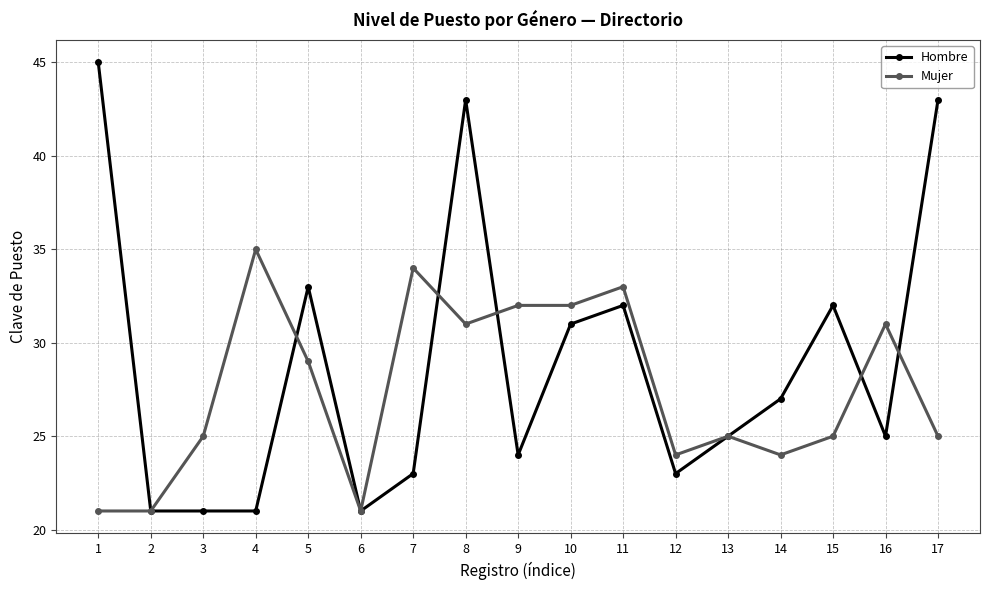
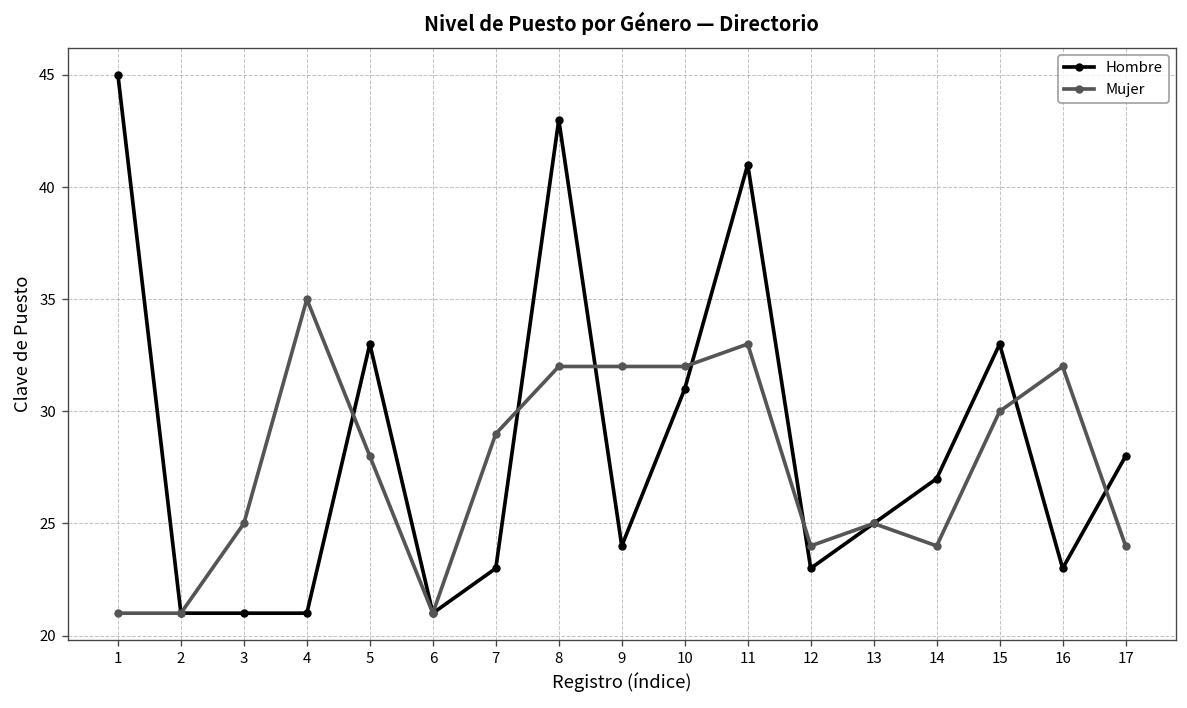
  {
    "Hombre": {
      "1": 45,
      "3": 21,
      "4": 21,
      "5": 33,
      "7": 23,
      "8": 43,
      "9": 24,
      "10": 31,
-     "11": 32,
+     "11": 41,
      "12": 23,
      "14": 27,
-     "15": 32,
-     "16": 25,
-     "17": 43
+     "15": 33,
+     "16": 23,
+     "17": 28
    },
    "Mujer": {
      "1": 21,
      "3": 25,
      "4": 35,
-     "5": 29,
-     "7": 34,
-     "8": 31,
+     "5": 28,
+     "7": 29,
+     "8": 32,
      "9": 32,
      "10": 32,
      "11": 33,
      "12": 24,
      "14": 24,
-     "15": 25,
-     "16": 31,
-     "17": 25
+     "15": 30,
+     "16": 32,
+     "17": 24
    }
  }
